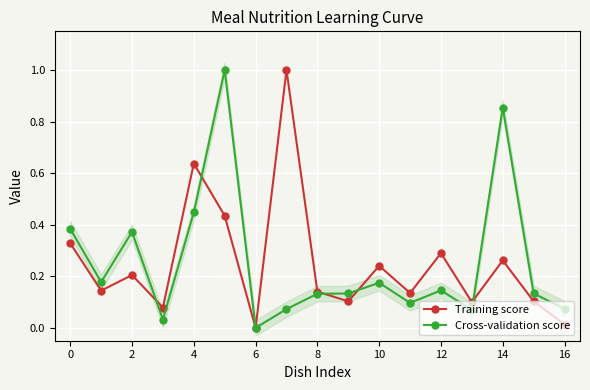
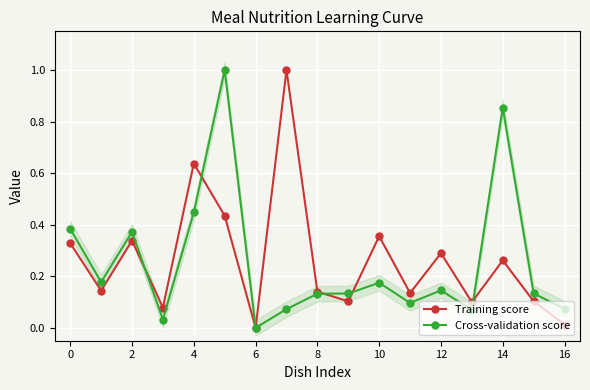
  {
    "Training score": {
      "0": 0.33,
-     "2": 0.20,
+     "2": 0.34,
      "4": 0.64,
-     "10": 0.24,
+     "10": 0.36,
      "12": 0.29,
      "14": 0.26
    }
  }
